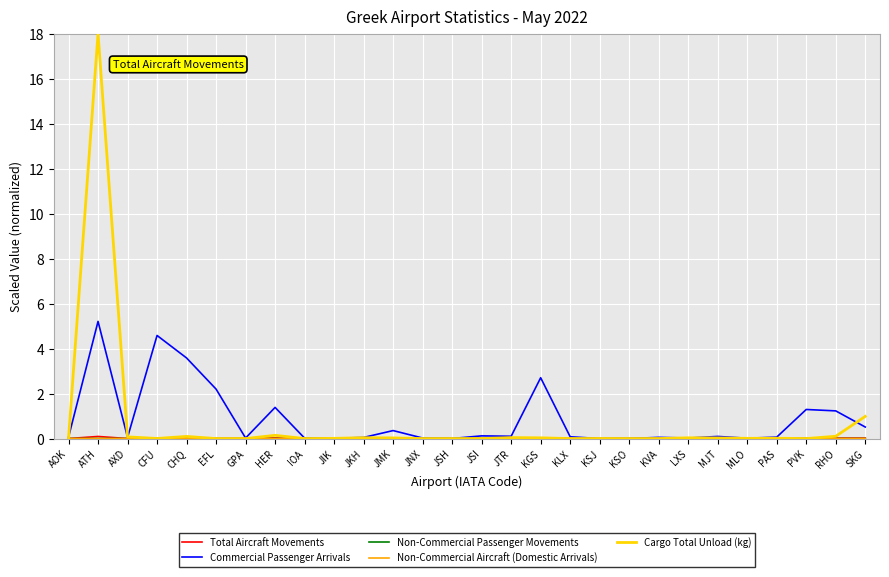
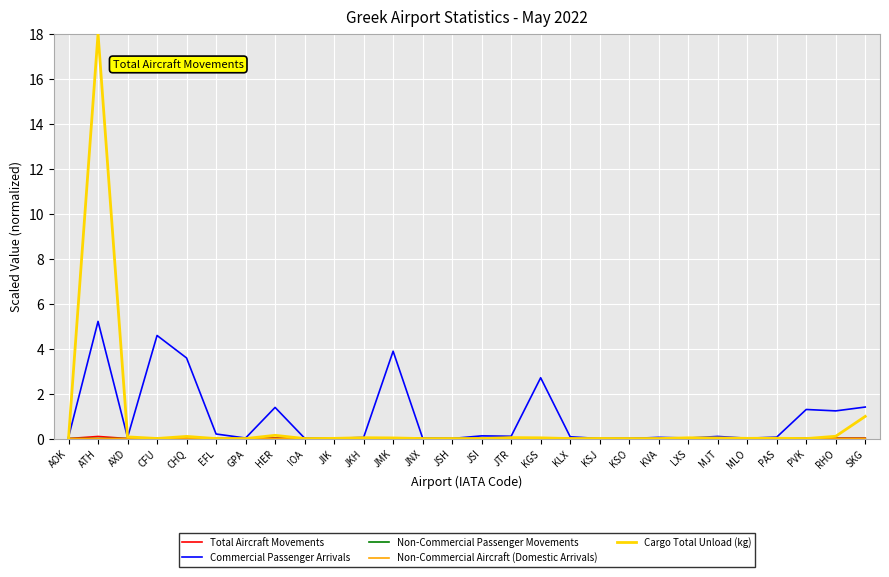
  {
    "Commercial Passenger Arrivals": {
      "ATH": 5.2,
      "CFU": 4.6,
      "CHQ": 3.6,
-     "EFL": 2.2,
+     "EFL": 0.2,
      "HER": 1.4,
-     "JMK": 0.4,
+     "JMK": 3.9,
      "JSI": 0.1,
      "KGS": 2.7,
      "PVK": 1.3,
      "RHO": 1.2,
-     "SKG": 0.5
+     "SKG": 1.4
    }
  }
